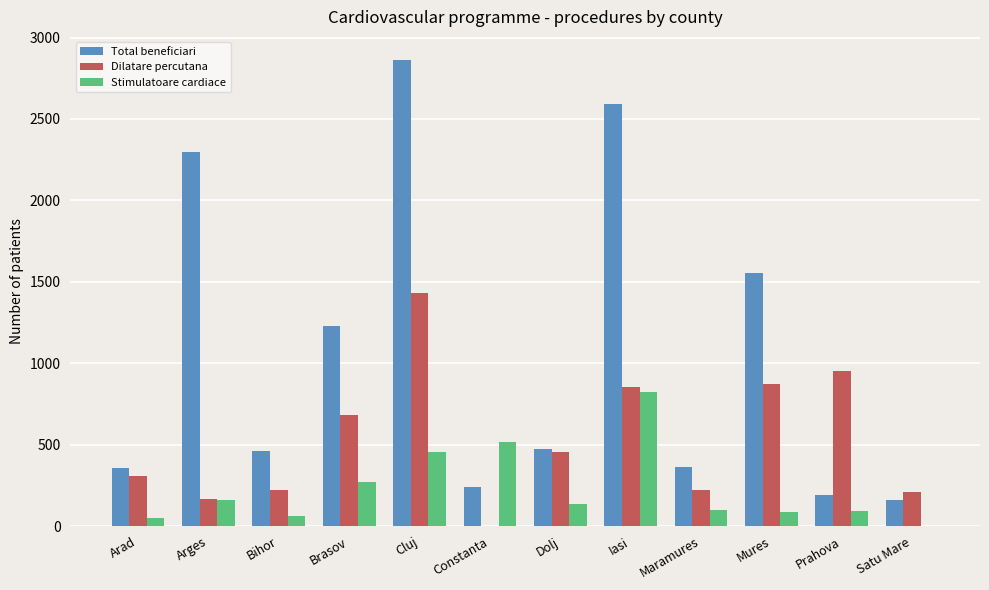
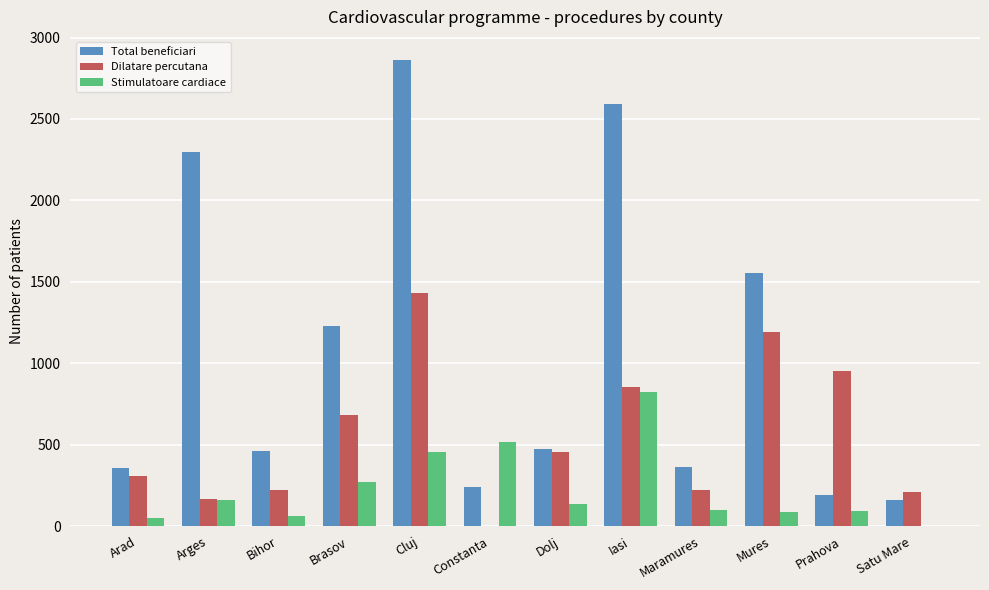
  {
    "Total beneficiari": {
      "Arad": 360,
      "Arges": 2300,
      "Bihor": 460,
      "Brasov": 1230,
      "Cluj": 2860,
      "Constanta": 240,
      "Dolj": 470,
      "Iasi": 2590,
      "Maramures": 360,
      "Mures": 1560,
      "Prahova": 190,
      "Satu Mare": 160
    },
    "Dilatare percutana": {
      "Arad": 310,
      "Arges": 170,
      "Bihor": 220,
      "Brasov": 680,
      "Cluj": 1430,
      "Constanta": 0,
      "Dolj": 460,
      "Iasi": 860,
      "Maramures": 220,
-     "Mures": 870,
+     "Mures": 1190,
      "Prahova": 950,
      "Satu Mare": 210
    },
    "Stimulatoare cardiace": {
      "Arad": 50,
      "Arges": 160,
      "Bihor": 60,
      "Brasov": 270,
      "Cluj": 460,
      "Constanta": 520,
      "Dolj": 140,
      "Iasi": 820,
      "Maramures": 100,
      "Mures": 90,
      "Prahova": 100,
      "Satu Mare": 0
    }
  }
